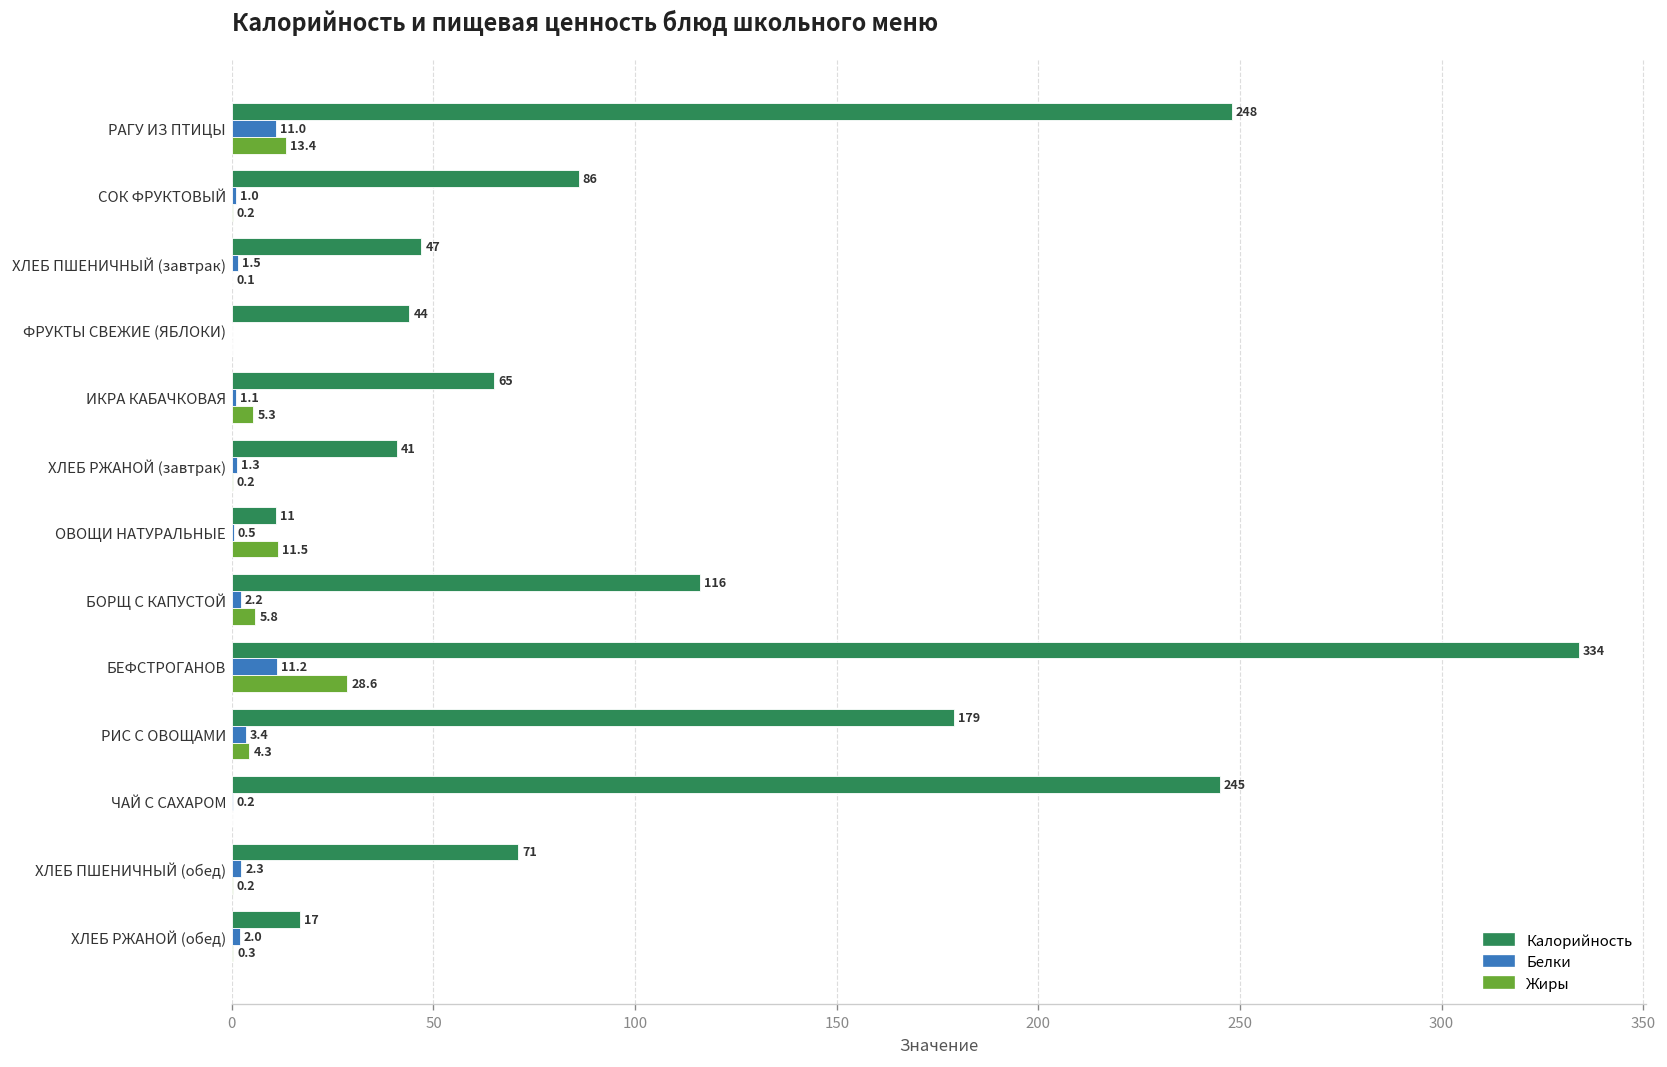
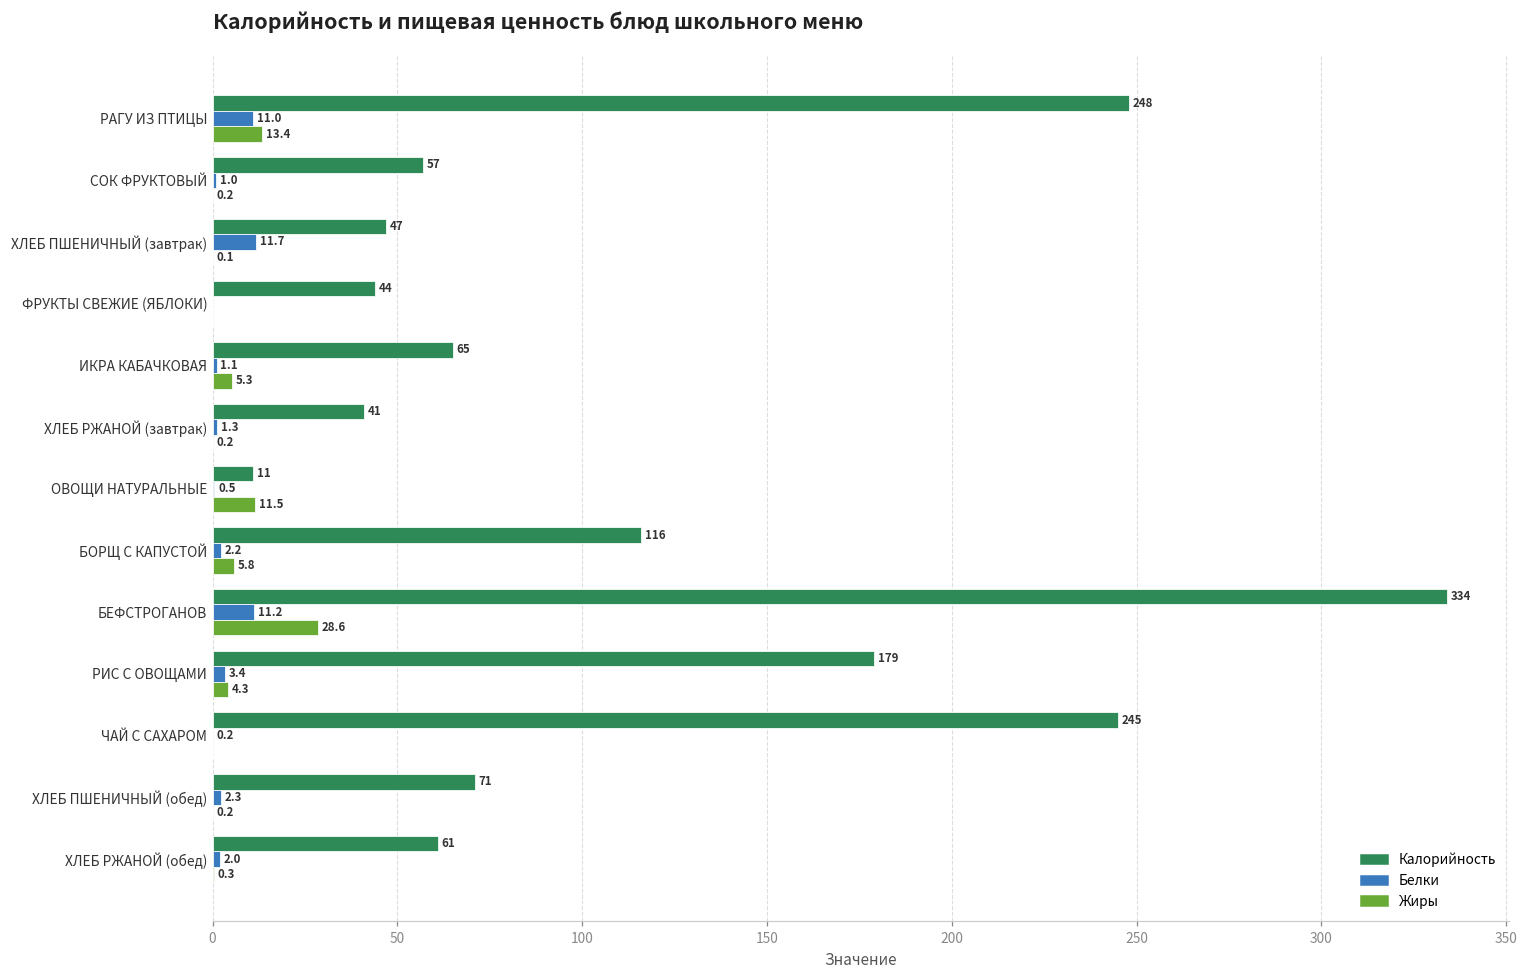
  {
    "Калорийность": {
      "РАГУ ИЗ ПТИЦЫ": 248,
-     "СОК ФРУКТОВЫЙ": 86,
+     "СОК ФРУКТОВЫЙ": 57,
      "ХЛЕБ ПШЕНИЧНЫЙ (завтрак)": 47,
      "ФРУКТЫ СВЕЖИЕ (ЯБЛОКИ)": 44,
      "ИКРА КАБАЧКОВАЯ": 65,
      "ХЛЕБ РЖАНОЙ (завтрак)": 41,
      "ОВОЩИ НАТУРАЛЬНЫЕ": 11,
      "БОРЩ С КАПУСТОЙ": 116,
      "БЕФСТРОГАНОВ": 334,
      "РИС С ОВОЩАМИ": 179,
      "ЧАЙ С САХАРОМ": 245,
      "ХЛЕБ ПШЕНИЧНЫЙ (обед)": 71,
-     "ХЛЕБ РЖАНОЙ (обед)": 17
+     "ХЛЕБ РЖАНОЙ (обед)": 61
    },
    "Белки": {
      "РАГУ ИЗ ПТИЦЫ": 11.0,
      "СОК ФРУКТОВЫЙ": 1.0,
-     "ХЛЕБ ПШЕНИЧНЫЙ (завтрак)": 1.5,
+     "ХЛЕБ ПШЕНИЧНЫЙ (завтрак)": 11.7,
      "ИКРА КАБАЧКОВАЯ": 1.1,
      "ХЛЕБ РЖАНОЙ (завтрак)": 1.3,
      "ОВОЩИ НАТУРАЛЬНЫЕ": 0.5,
      "БОРЩ С КАПУСТОЙ": 2.2,
      "БЕФСТРОГАНОВ": 11.2,
      "РИС С ОВОЩАМИ": 3.4,
      "ЧАЙ С САХАРОМ": 0.2,
      "ХЛЕБ ПШЕНИЧНЫЙ (обед)": 2.3,
      "ХЛЕБ РЖАНОЙ (обед)": 2.0
    },
    "Жиры": {
      "РАГУ ИЗ ПТИЦЫ": 13.4,
      "СОК ФРУКТОВЫЙ": 0.2,
      "ХЛЕБ ПШЕНИЧНЫЙ (завтрак)": 0.1,
      "ИКРА КАБАЧКОВАЯ": 5.3,
      "ХЛЕБ РЖАНОЙ (завтрак)": 0.2,
      "ОВОЩИ НАТУРАЛЬНЫЕ": 11.5,
      "БОРЩ С КАПУСТОЙ": 5.8,
      "БЕФСТРОГАНОВ": 28.6,
      "РИС С ОВОЩАМИ": 4.3,
      "ХЛЕБ ПШЕНИЧНЫЙ (обед)": 0.2,
      "ХЛЕБ РЖАНОЙ (обед)": 0.3
    }
  }
